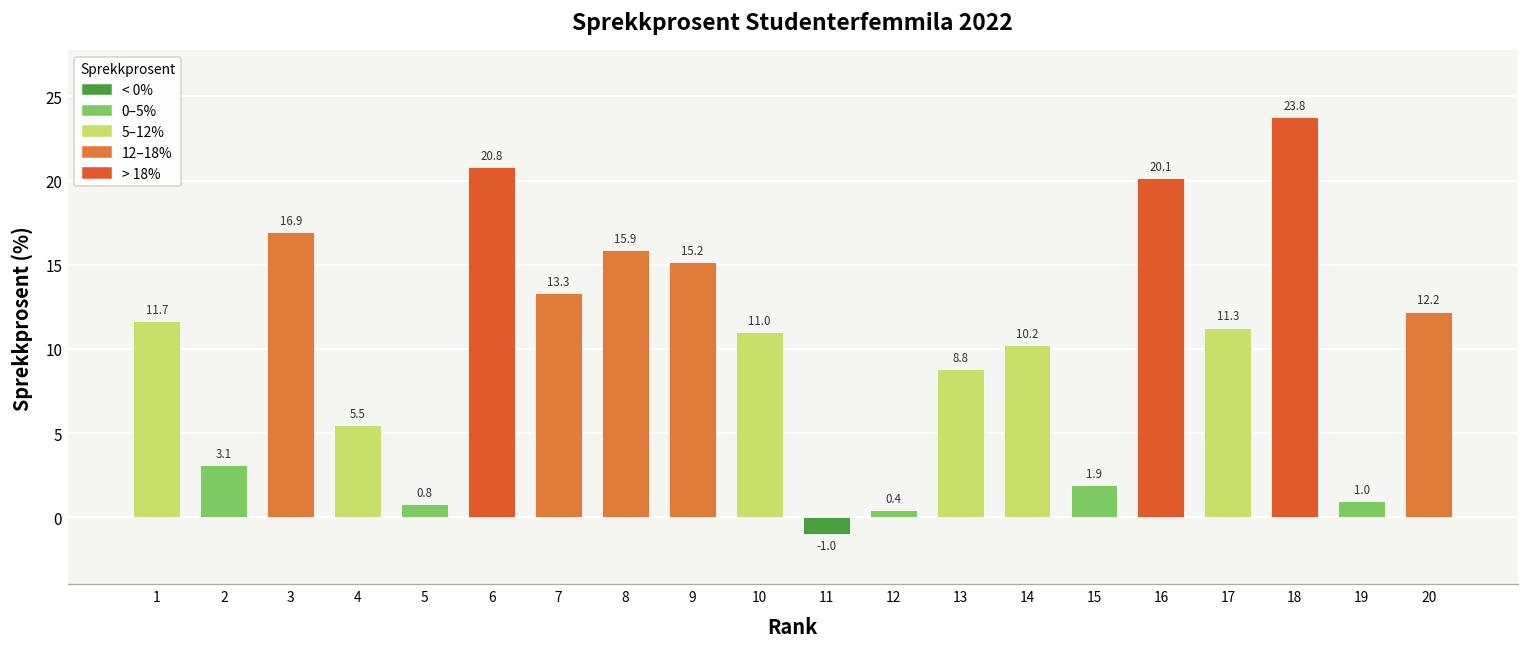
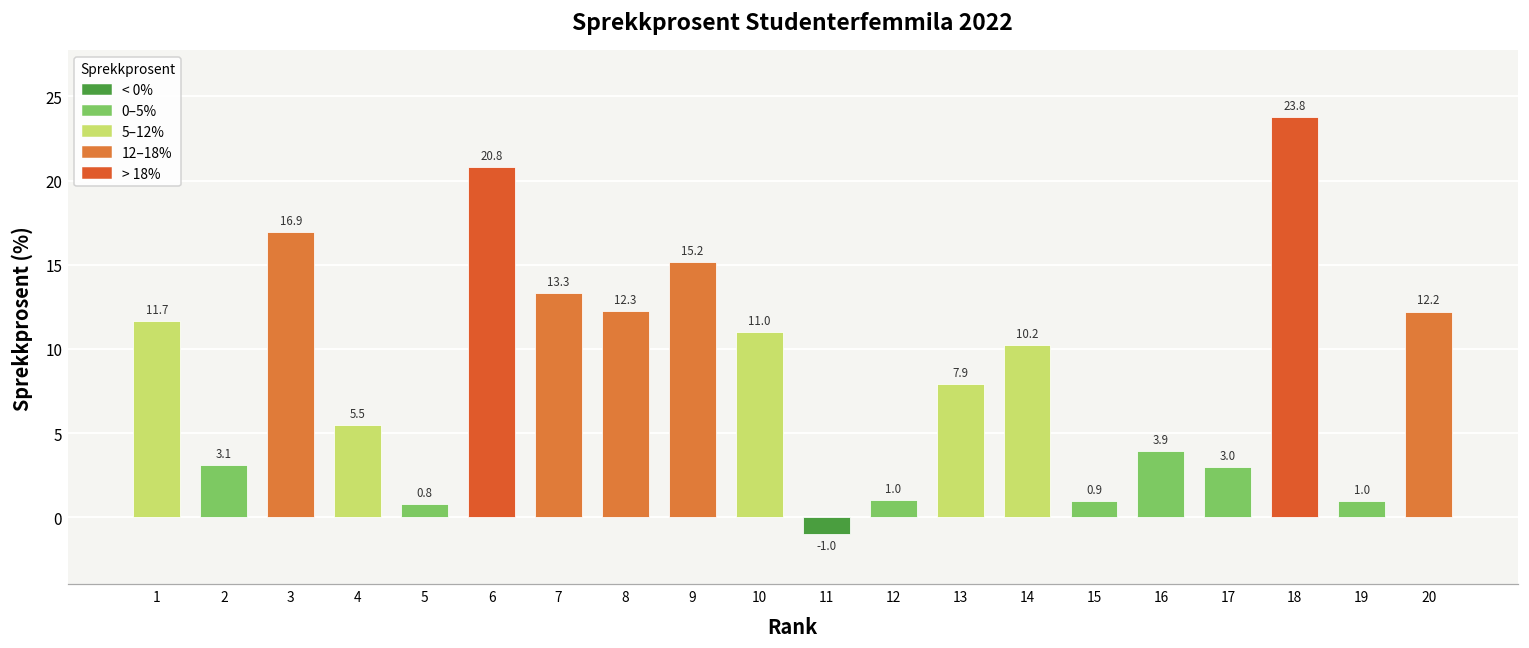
  {
    "1": 11.7,
    "2": 3.1,
    "3": 16.9,
    "4": 5.5,
    "5": 0.8,
    "6": 20.8,
    "7": 13.3,
-   "8": 15.9,
+   "8": 12.3,
    "9": 15.2,
    "10": 11.0,
    "11": -1.0,
-   "12": 0.4,
-   "13": 8.8,
+   "12": 1.0,
+   "13": 7.9,
    "14": 10.2,
-   "15": 1.9,
-   "16": 20.1,
-   "17": 11.3,
+   "15": 0.9,
+   "16": 3.9,
+   "17": 3.0,
    "18": 23.8,
    "19": 1.0,
    "20": 12.2
  }
